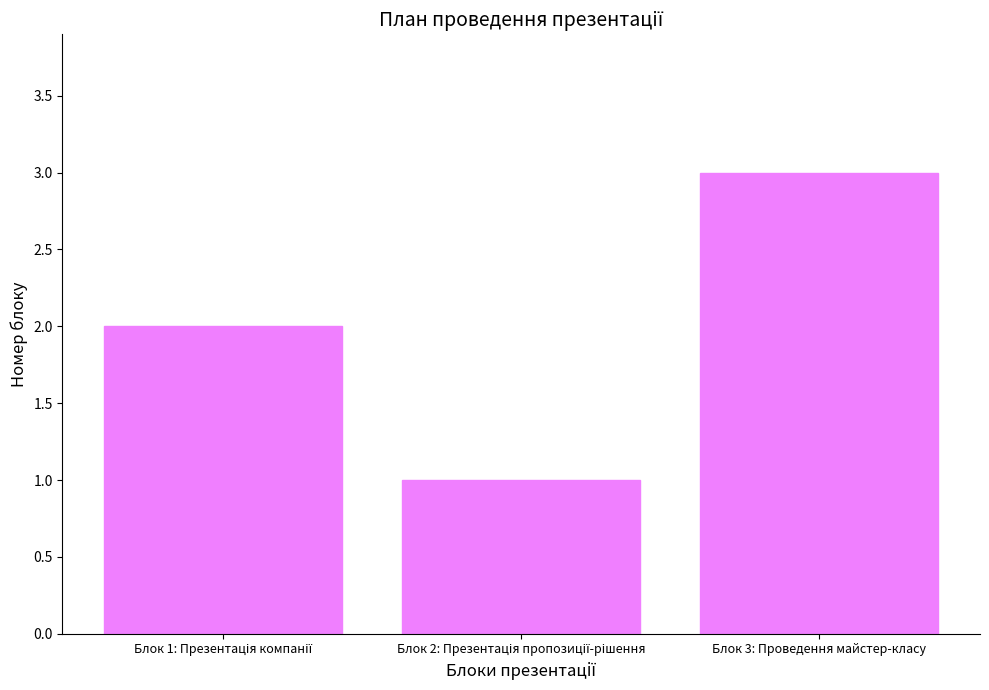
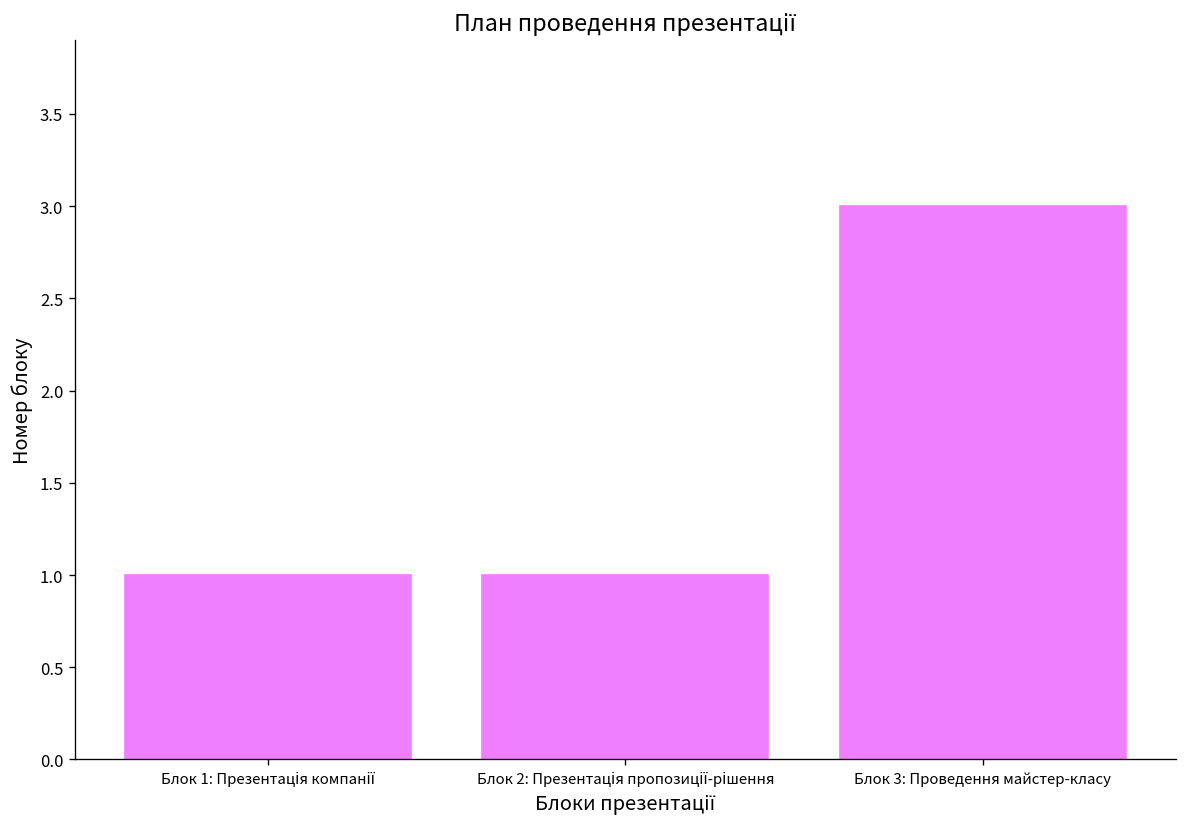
  {
-   "Блок 1: Презентація компанії": 2,
+   "Блок 1: Презентація компанії": 1,
    "Блок 2: Презентація пропозиції-рішення": 1,
    "Блок 3: Проведення майстер-класу": 3
  }
